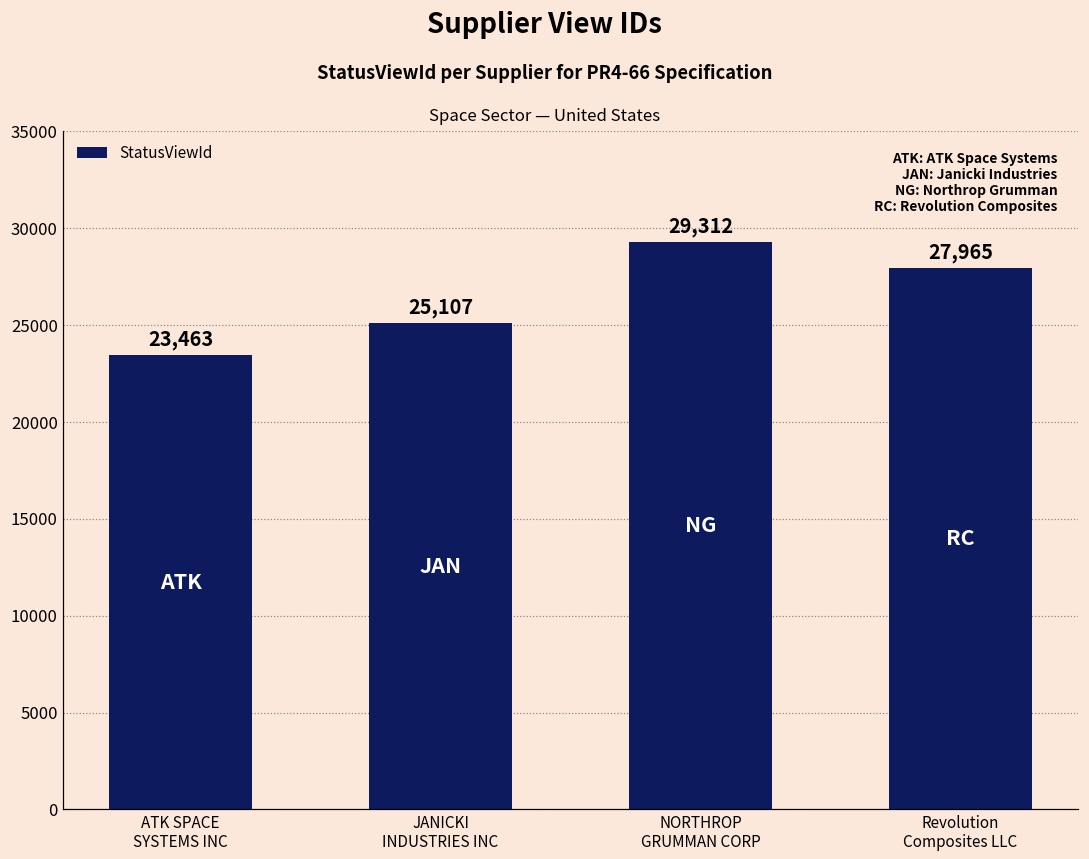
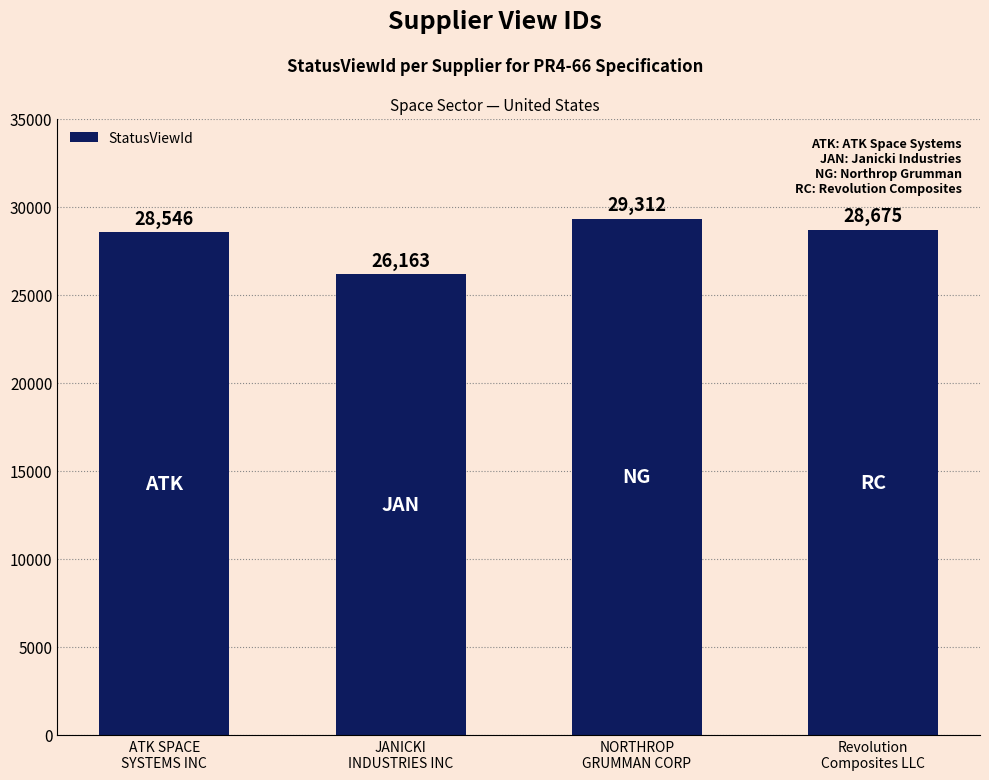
  {
-   "ATK SPACE SYSTEMS INC": "23,463",
-   "JANICKI INDUSTRIES INC": "25,107",
+   "ATK SPACE SYSTEMS INC": "28,546",
+   "JANICKI INDUSTRIES INC": "26,163",
    "NORTHROP GRUMMAN CORP": "29,312",
-   "Revolution Composites LLC": "27,965"
+   "Revolution Composites LLC": "28,675"
  }
